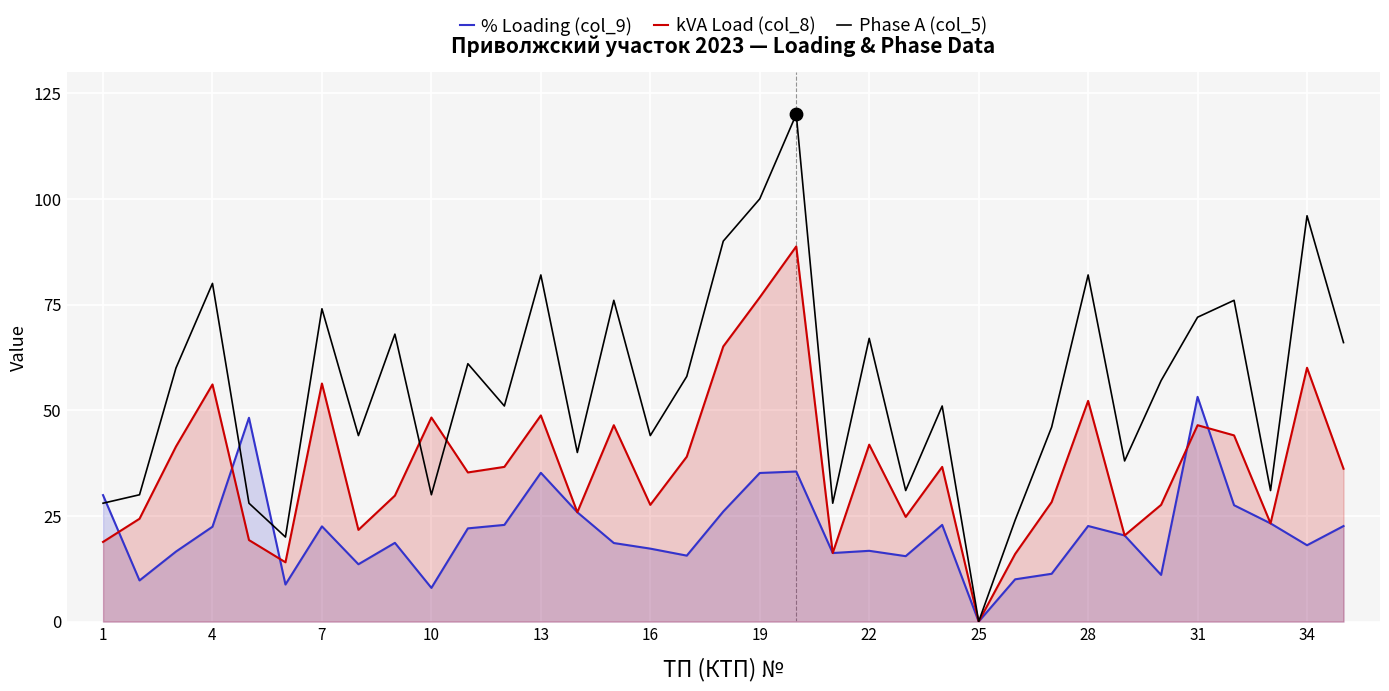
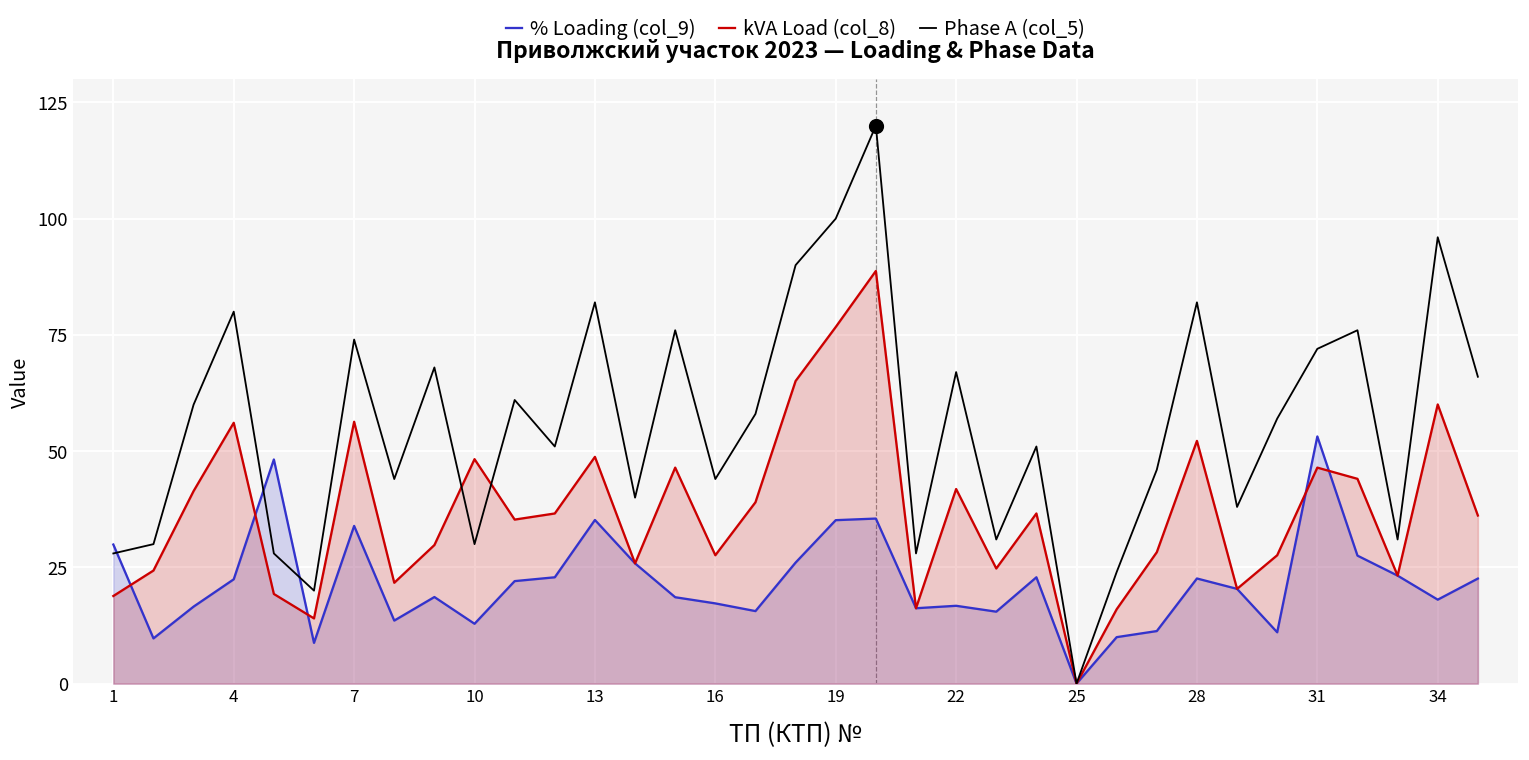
  {
    "% Loading (col_9)": {
      "1": 30,
      "4": 22,
-     "7": 23,
-     "10": 8,
+     "7": 34,
+     "10": 13,
      "13": 35,
      "16": 17,
      "19": 35,
      "22": 17,
      "28": 23,
      "31": 53,
      "34": 18
    },
    "kVA Load (col_8)": {
      "1": 19,
      "4": 56,
      "7": 56,
      "10": 48,
      "13": 49,
      "16": 28,
      "19": 77,
      "22": 42,
      "28": 52,
      "31": 46,
      "34": 60
    }
  }
